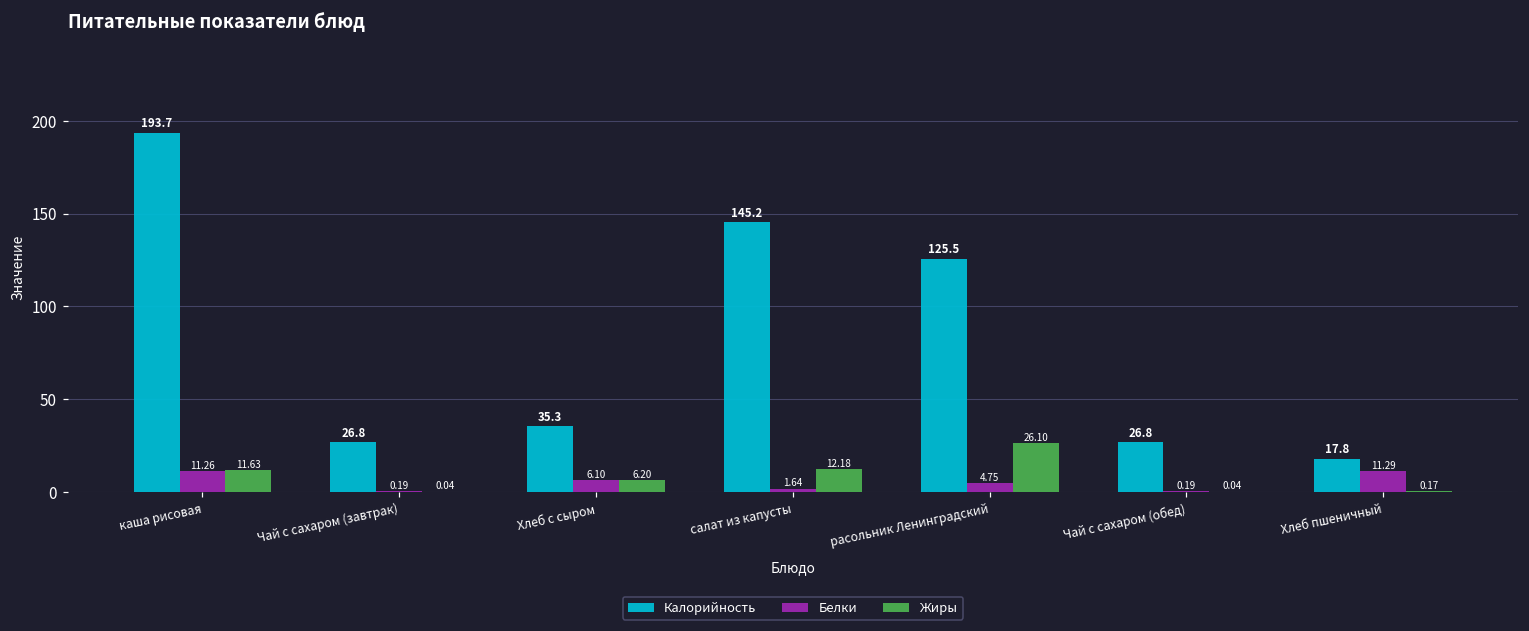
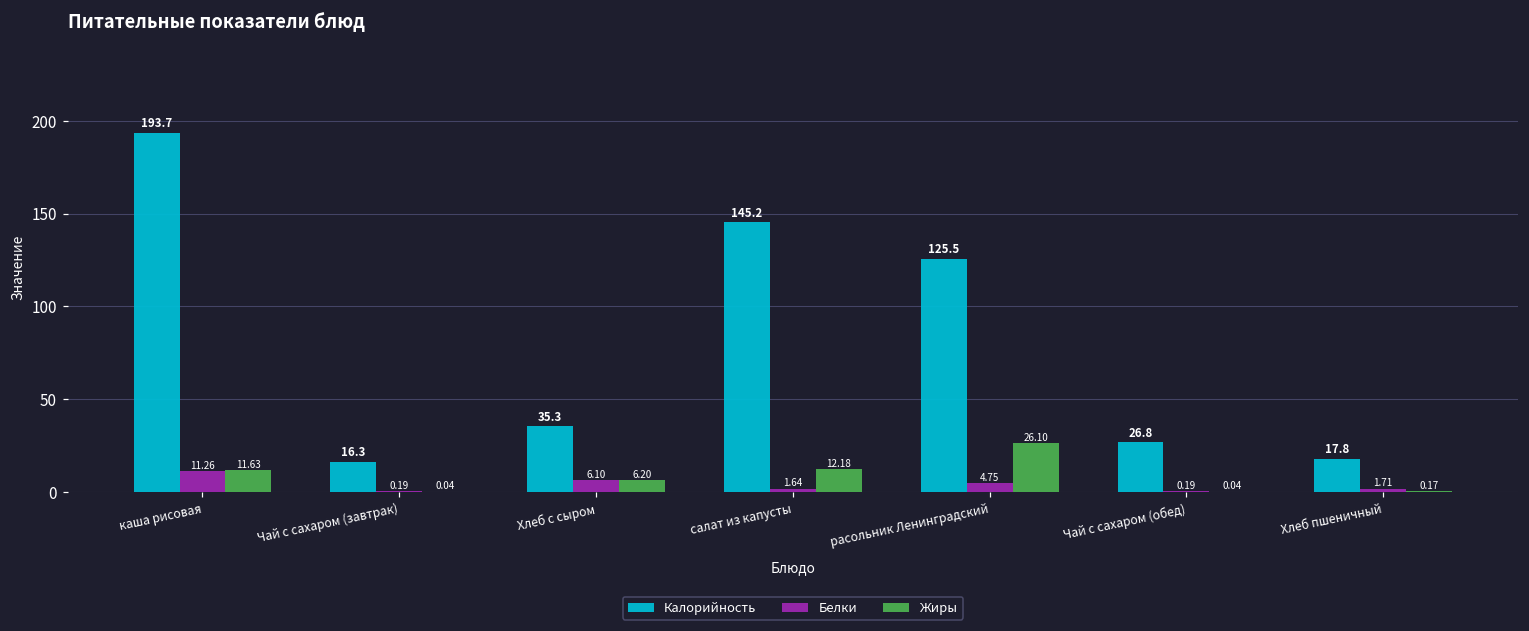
  {
    "Калорийность": {
      "каша рисовая": 193.7,
-     "Чай с сахаром (завтрак)": 26.8,
+     "Чай с сахаром (завтрак)": 16.3,
      "Хлеб с сыром": 35.3,
      "салат из капусты": 145.2,
      "расольник Ленинградский": 125.5,
      "Чай с сахаром (обед)": 26.8,
      "Хлеб пшеничный": 17.8
    },
    "Белки": {
      "каша рисовая": 11.26,
      "Чай с сахаром (завтрак)": 0.19,
      "Хлеб с сыром": 6.10,
      "салат из капусты": 1.64,
      "расольник Ленинградский": 4.75,
      "Чай с сахаром (обед)": 0.19,
-     "Хлеб пшеничный": 11.29
+     "Хлеб пшеничный": 1.71
    },
    "Жиры": {
      "каша рисовая": 11.63,
      "Чай с сахаром (завтрак)": 0.04,
      "Хлеб с сыром": 6.20,
      "салат из капусты": 12.18,
      "расольник Ленинградский": 26.10,
      "Чай с сахаром (обед)": 0.04,
      "Хлеб пшеничный": 0.17
    }
  }
